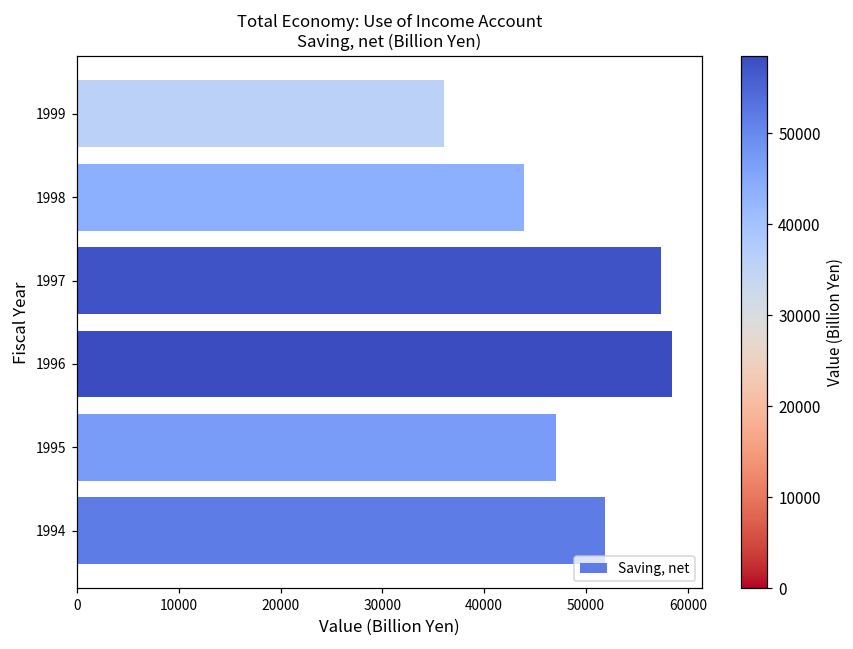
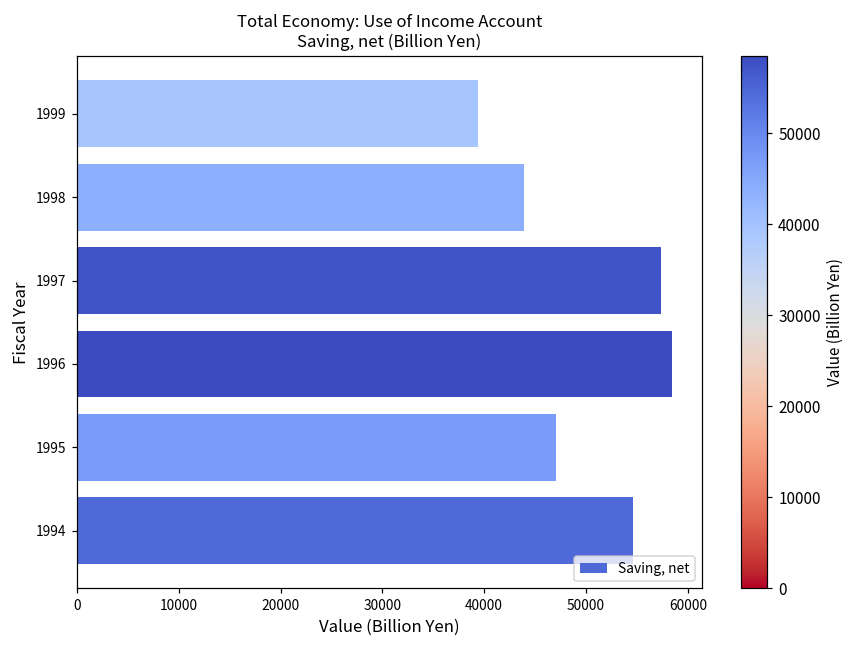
  {
-   "1999": 36000,
+   "1999": 39000,
    "1998": 44000,
    "1997": 57000,
    "1996": 58000,
    "1995": 47000,
-   "1994": 52000
+   "1994": 55000
  }
